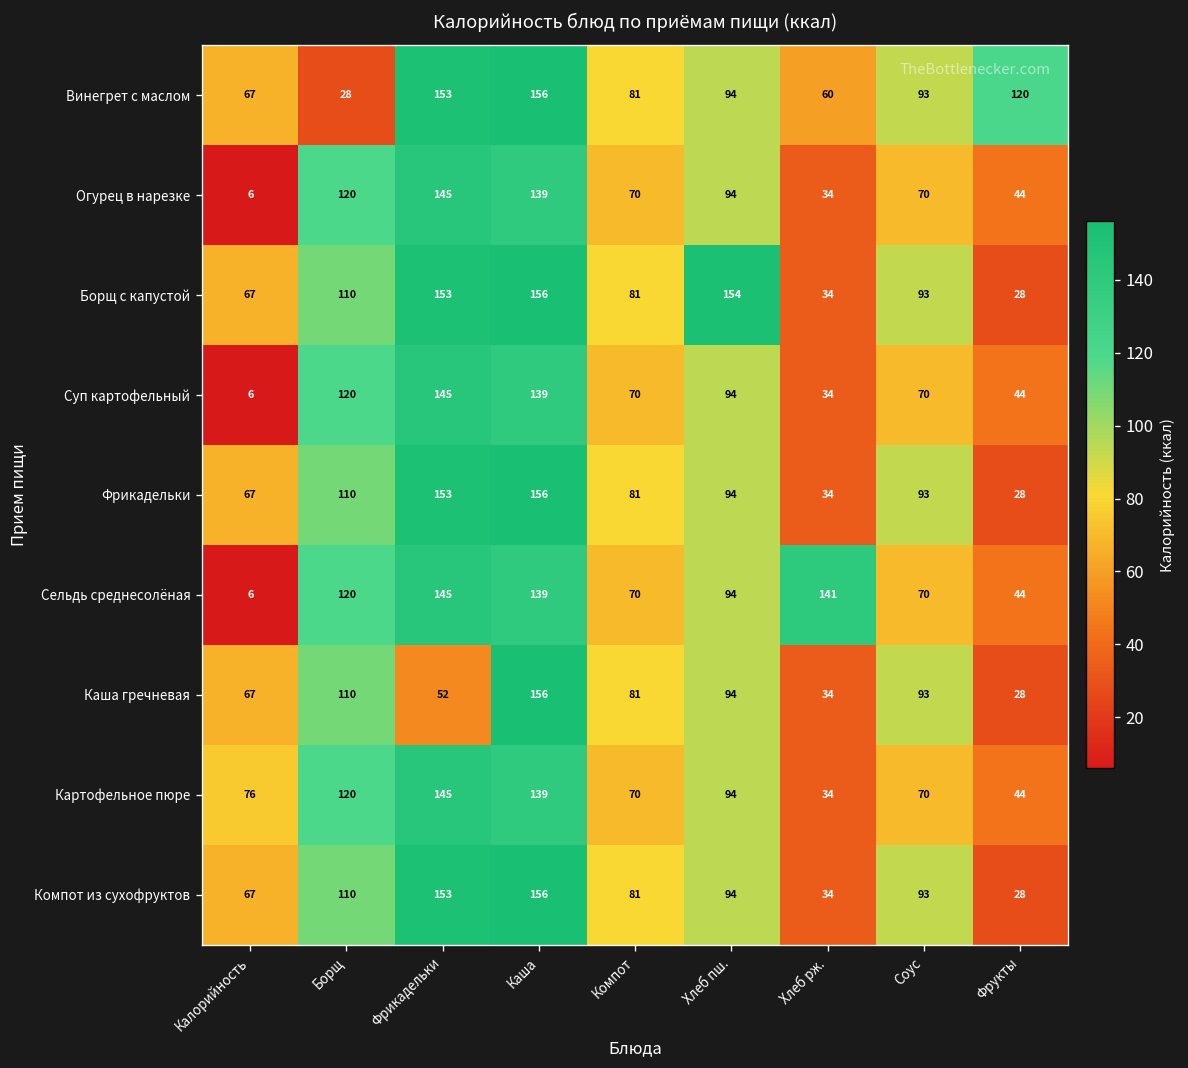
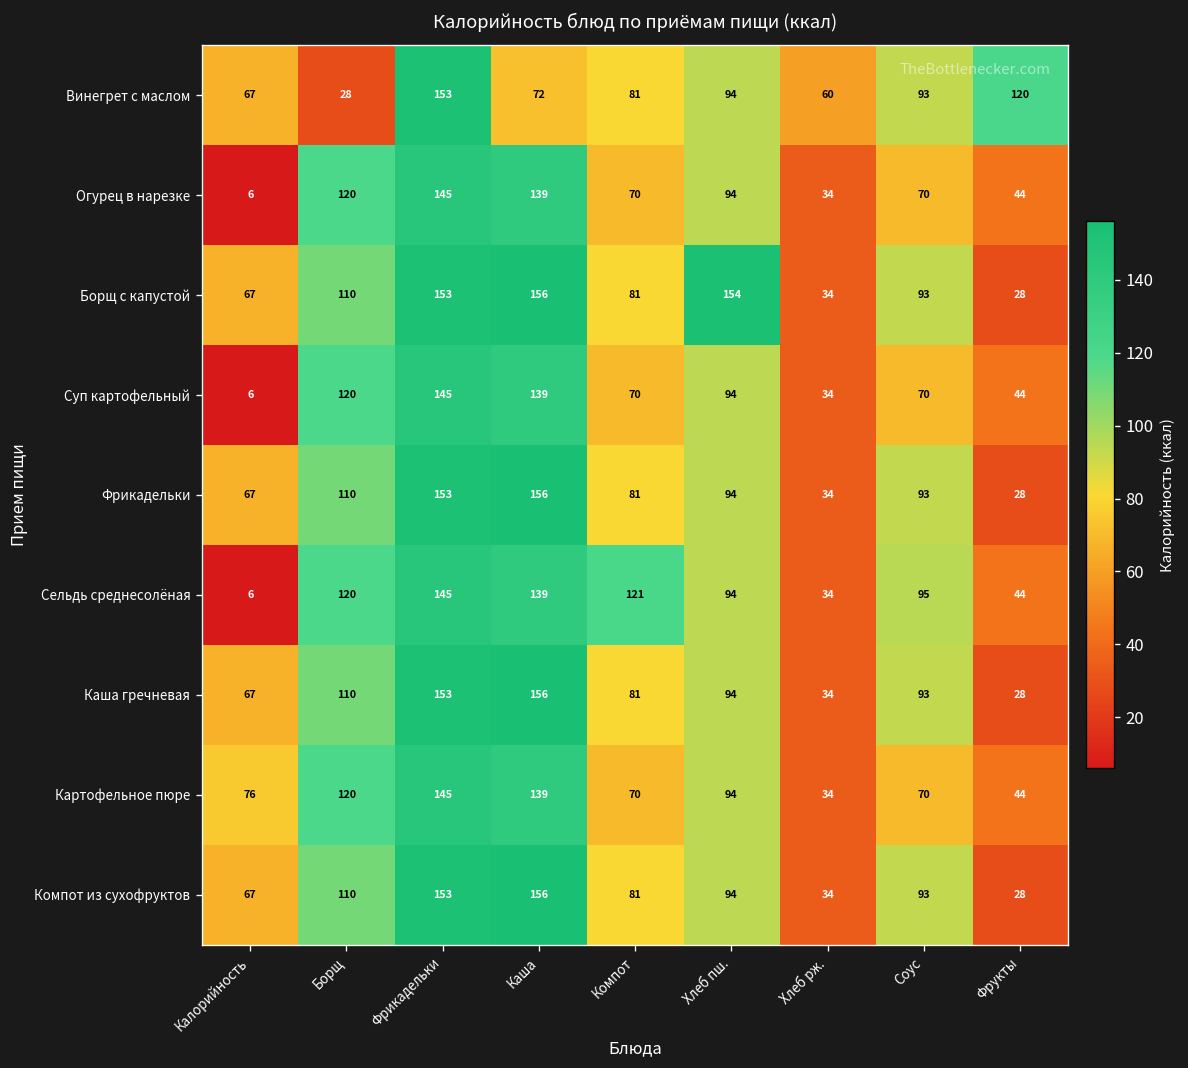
  {
    "Винегрет с маслом": {
      "Калорийность": 67,
      "Борщ": 28,
      "Фрикадельки": 153,
-     "Каша": 156,
+     "Каша": 72,
      "Компот": 81,
      "Хлеб пш.": 94,
      "Хлеб рж.": 60,
      "Соус": 93
    },
    "Огурец в нарезке": {
      "Калорийность": 6,
      "Борщ": 120,
      "Фрикадельки": 145,
      "Каша": 139,
      "Компот": 70,
      "Хлеб пш.": 94,
      "Хлеб рж.": 34,
      "Соус": 70,
      "Фрукты": 44
    },
    "Борщ с капустой": {
      "Калорийность": 67,
      "Борщ": 110,
      "Фрикадельки": 153,
      "Каша": 156,
      "Компот": 81,
      "Хлеб пш.": 154,
      "Хлеб рж.": 34,
      "Соус": 93,
      "Фрукты": 28
    },
    "Суп картофельный": {
      "Калорийность": 6,
      "Борщ": 120,
      "Фрикадельки": 145,
      "Каша": 139,
      "Компот": 70,
      "Хлеб пш.": 94,
      "Хлеб рж.": 34,
      "Соус": 70,
      "Фрукты": 44
    },
    "Фрикадельки": {
      "Калорийность": 67,
      "Борщ": 110,
      "Фрикадельки": 153,
      "Каша": 156,
      "Компот": 81,
      "Хлеб пш.": 94,
      "Хлеб рж.": 34,
      "Соус": 93,
      "Фрукты": 28
    },
    "Сельдь среднесолёная": {
      "Калорийность": 6,
      "Борщ": 120,
      "Фрикадельки": 145,
      "Каша": 139,
-     "Компот": 70,
+     "Компот": 121,
      "Хлеб пш.": 94,
-     "Хлеб рж.": 141,
-     "Соус": 70,
+     "Хлеб рж.": 34,
+     "Соус": 95,
      "Фрукты": 44
    },
    "Каша гречневая": {
      "Калорийность": 67,
      "Борщ": 110,
-     "Фрикадельки": 52,
+     "Фрикадельки": 153,
      "Каша": 156,
      "Компот": 81,
      "Хлеб пш.": 94,
      "Хлеб рж.": 34,
      "Соус": 93,
      "Фрукты": 28
    },
    "Картофельное пюре": {
      "Калорийность": 76,
      "Борщ": 120,
      "Фрикадельки": 145,
      "Каша": 139,
      "Компот": 70,
      "Хлеб пш.": 94,
      "Хлеб рж.": 34,
      "Соус": 70,
      "Фрукты": 44
    },
    "Компот из сухофруктов": {
      "Калорийность": 67,
      "Борщ": 110,
      "Фрикадельки": 153,
      "Каша": 156,
      "Компот": 81,
      "Хлеб пш.": 94,
      "Хлеб рж.": 34,
      "Соус": 93,
      "Фрукты": 28
    }
  }
